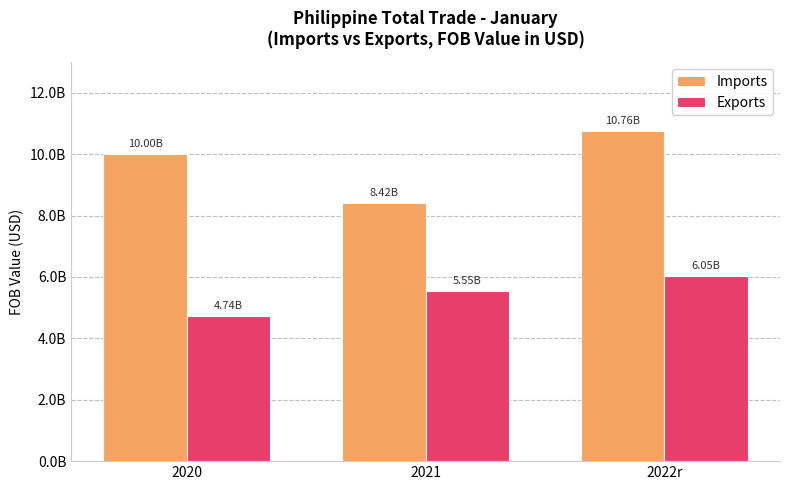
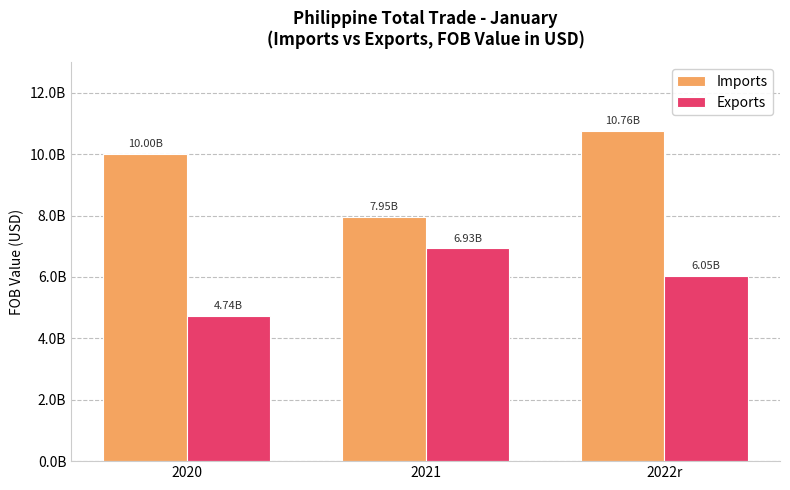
  {
    "Imports": {
      "2020": "10.00B",
-     "2021": "8.42B",
+     "2021": "7.95B",
      "2022r": "10.76B"
    },
    "Exports": {
      "2020": "4.74B",
-     "2021": "5.55B",
+     "2021": "6.93B",
      "2022r": "6.05B"
    }
  }
